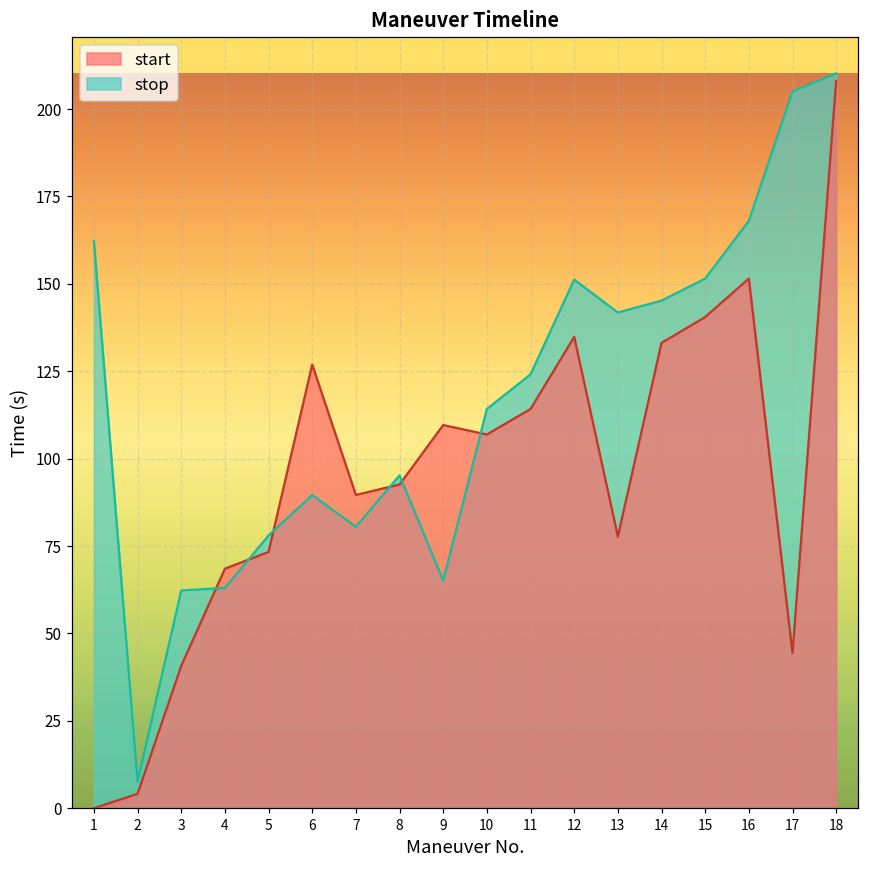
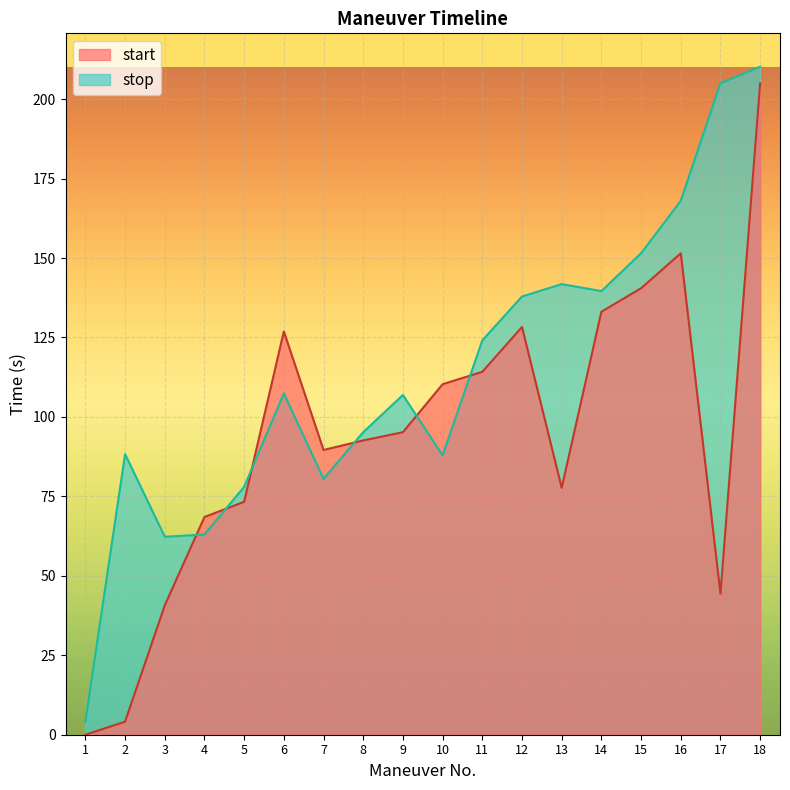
  {
    "start": {
      "1": 0,
      "2": 4,
      "3": 41,
      "4": 69,
      "5": 73,
      "6": 127,
      "7": 90,
      "8": 93,
-     "9": 110,
-     "10": 107,
+     "9": 95,
+     "10": 110,
      "11": 114,
-     "12": 135,
+     "12": 128,
      "13": 78,
      "14": 133,
      "15": 141,
      "16": 152,
      "17": 44,
-     "18": 208
+     "18": 205
    },
    "stop": {
-     "1": 162,
-     "2": 8,
+     "1": 4,
+     "2": 88,
      "3": 62,
      "4": 63,
      "5": 78,
-     "6": 90,
+     "6": 107,
      "7": 81,
      "8": 95,
-     "9": 65,
-     "10": 114,
+     "9": 107,
+     "10": 88,
      "11": 124,
-     "12": 151,
+     "12": 138,
      "13": 142,
-     "14": 145,
+     "14": 140,
      "15": 152,
      "16": 168,
      "17": 205,
      "18": 210
    }
  }
